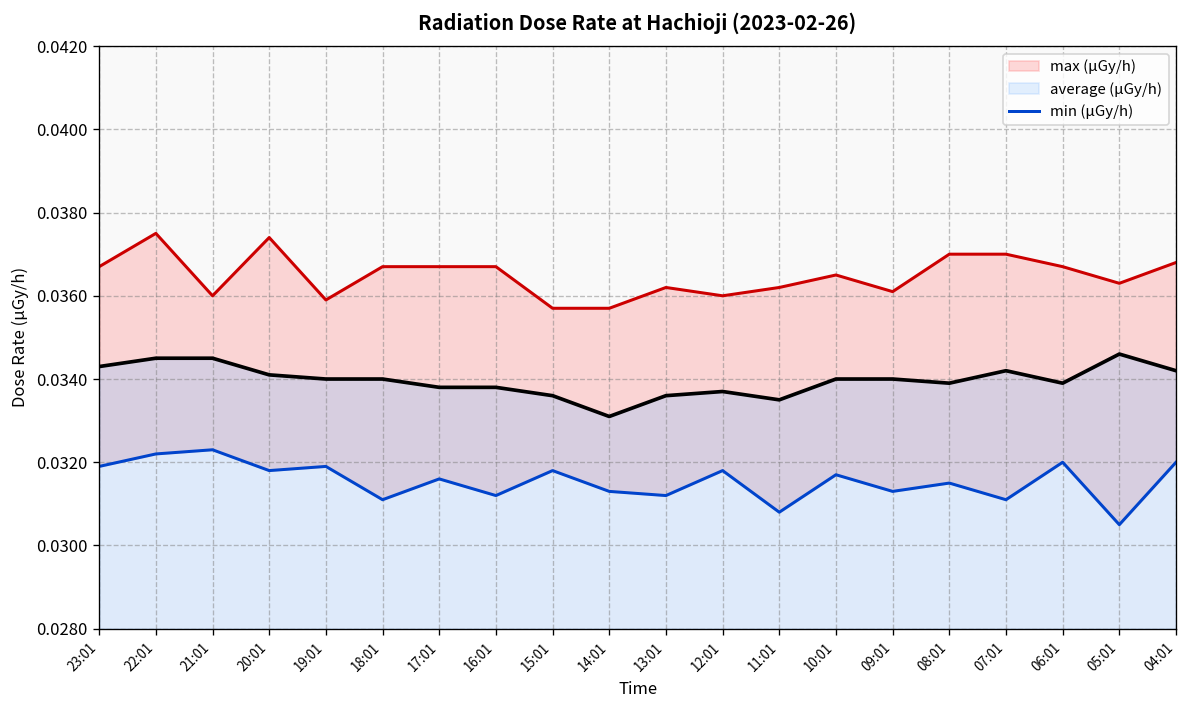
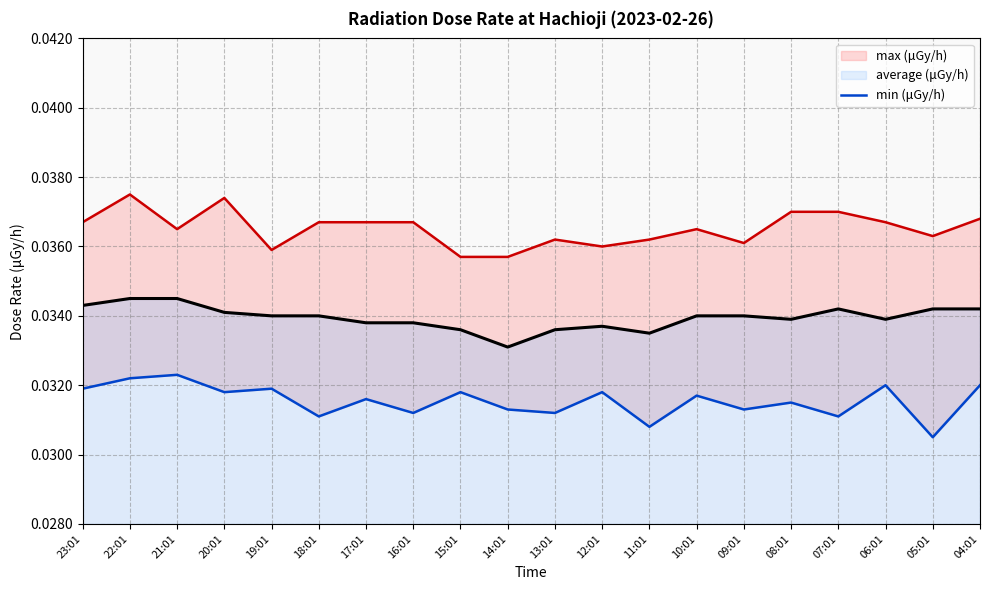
  {
    "max (μGy/h)": {
      "23:01": 0.0367,
      "22:01": 0.0375,
-     "21:01": 0.0360,
+     "21:01": 0.0365,
      "20:01": 0.0374,
      "19:01": 0.0359,
      "18:01": 0.0367,
      "17:01": 0.0367,
      "16:01": 0.0367,
      "15:01": 0.0357,
      "14:01": 0.0357,
      "13:01": 0.0362,
      "12:01": 0.0360,
      "11:01": 0.0362,
      "10:01": 0.0365,
      "09:01": 0.0361,
      "08:01": 0.0370,
      "07:01": 0.0370,
      "06:01": 0.0367,
      "05:01": 0.0363,
      "04:01": 0.0368
    },
    "min (μGy/h)": {
      "23:01": 0.0319,
      "22:01": 0.0322,
      "21:01": 0.0323,
      "20:01": 0.0318,
      "19:01": 0.0319,
      "18:01": 0.0311,
      "17:01": 0.0316,
      "16:01": 0.0312,
      "15:01": 0.0318,
      "14:01": 0.0313,
      "13:01": 0.0312,
      "12:01": 0.0318,
      "11:01": 0.0308,
      "10:01": 0.0317,
      "09:01": 0.0313,
      "08:01": 0.0315,
      "07:01": 0.0311,
      "06:01": 0.0320,
      "05:01": 0.0305,
      "04:01": 0.0320
    },
    "average (μGy/h)": {
      "23:01": 0.0343,
      "22:01": 0.0345,
      "21:01": 0.0345,
      "20:01": 0.0341,
      "19:01": 0.0340,
      "18:01": 0.0340,
      "17:01": 0.0338,
      "16:01": 0.0338,
      "15:01": 0.0336,
      "14:01": 0.0331,
      "13:01": 0.0336,
      "12:01": 0.0337,
      "11:01": 0.0335,
      "10:01": 0.0340,
      "09:01": 0.0340,
      "08:01": 0.0339,
      "07:01": 0.0342,
      "06:01": 0.0339,
-     "05:01": 0.0346,
+     "05:01": 0.0342,
      "04:01": 0.0342
    }
  }
